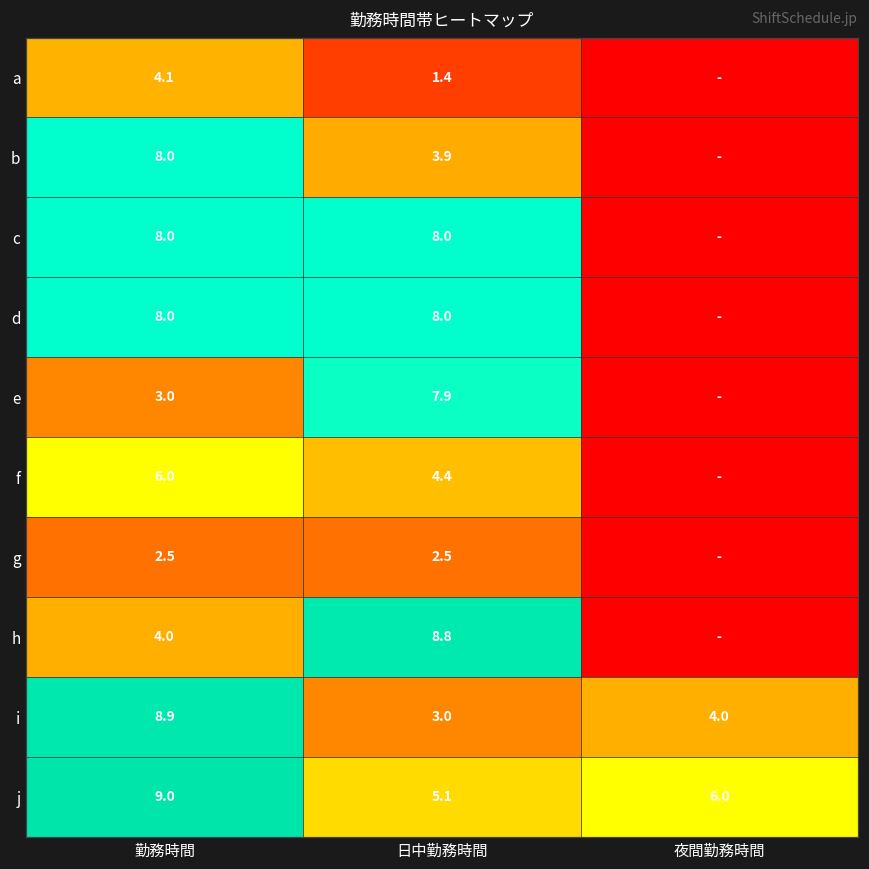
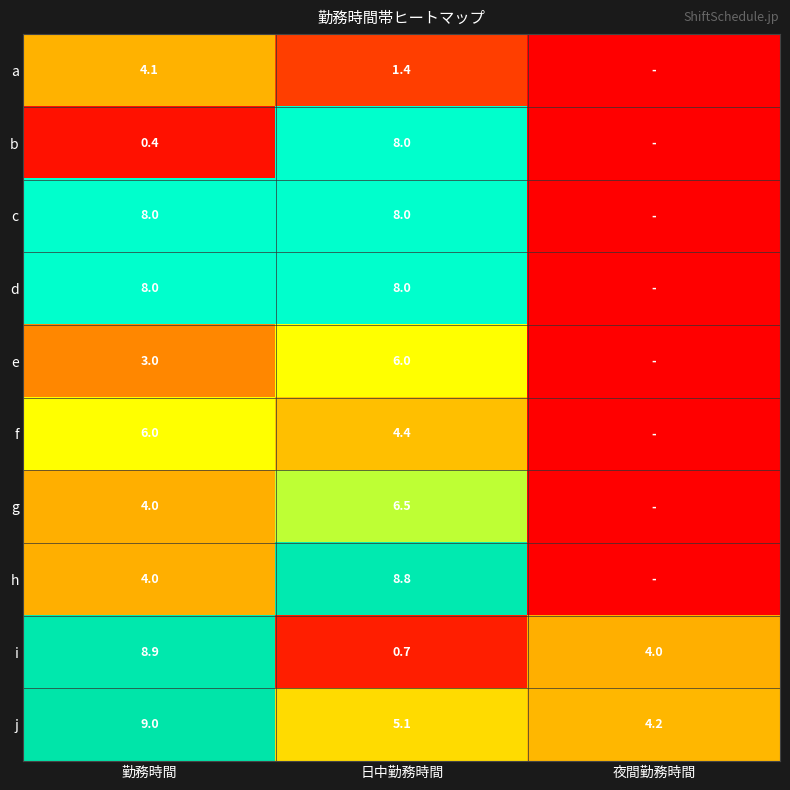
  {
    "a": {
      "勤務時間": 4.1,
      "日中勤務時間": 1.4
    },
    "b": {
-     "勤務時間": 8.0,
-     "日中勤務時間": 3.9
+     "勤務時間": 0.4,
+     "日中勤務時間": 8.0
    },
    "c": {
      "勤務時間": 8.0,
      "日中勤務時間": 8.0
    },
    "d": {
      "勤務時間": 8.0,
      "日中勤務時間": 8.0
    },
    "e": {
      "勤務時間": 3.0,
-     "日中勤務時間": 7.9
+     "日中勤務時間": 6.0
    },
    "f": {
      "勤務時間": 6.0,
      "日中勤務時間": 4.4
    },
    "g": {
-     "勤務時間": 2.5,
-     "日中勤務時間": 2.5
+     "勤務時間": 4.0,
+     "日中勤務時間": 6.5
    },
    "h": {
      "勤務時間": 4.0,
      "日中勤務時間": 8.8
    },
    "i": {
      "勤務時間": 8.9,
-     "日中勤務時間": 3.0,
+     "日中勤務時間": 0.7,
      "夜間勤務時間": 4.0
    },
    "j": {
      "勤務時間": 9.0,
      "日中勤務時間": 5.1,
-     "夜間勤務時間": 6.0
+     "夜間勤務時間": 4.2
    }
  }
